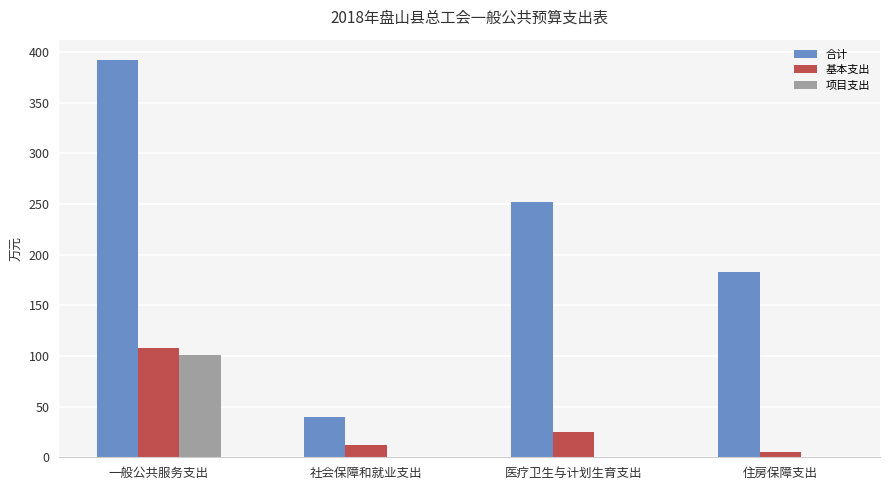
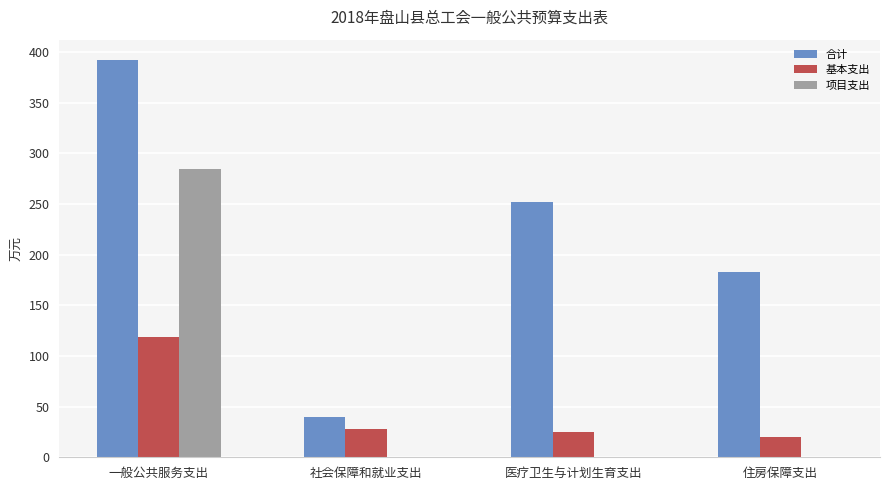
  {
    "合计": {
      "一般公共服务支出": 393,
      "社会保障和就业支出": 40,
      "医疗卫生与计划生育支出": 252,
      "住房保障支出": 182
    },
    "基本支出": {
-     "一般公共服务支出": 108,
-     "社会保障和就业支出": 12,
+     "一般公共服务支出": 119,
+     "社会保障和就业支出": 28,
      "医疗卫生与计划生育支出": 24,
-     "住房保障支出": 5
+     "住房保障支出": 20
    },
    "项目支出": {
-     "一般公共服务支出": 101,
+     "一般公共服务支出": 285,
      "社会保障和就业支出": 0,
      "医疗卫生与计划生育支出": 0,
      "住房保障支出": 0
    }
  }
